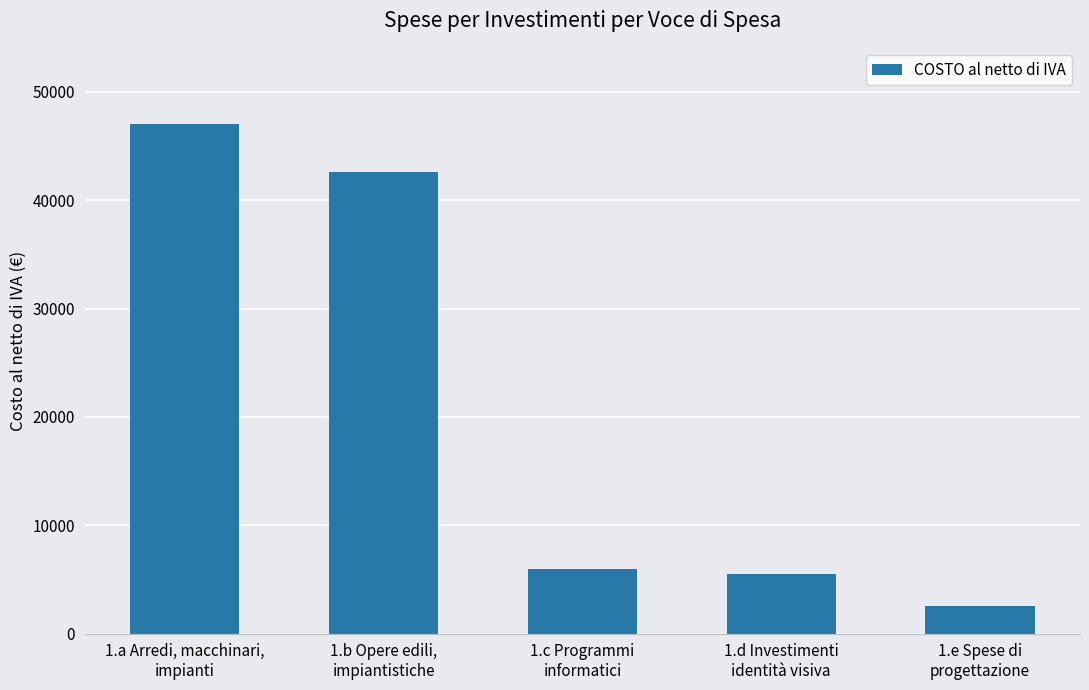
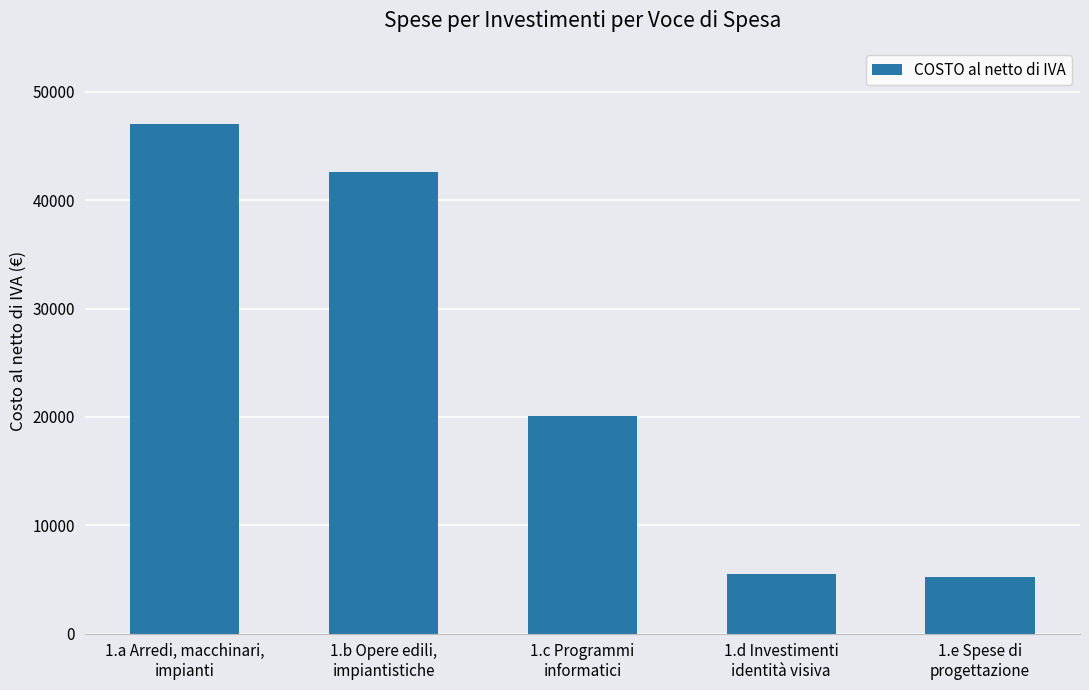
  {
    "1.a Arredi, macchinari, impianti": 47000,
    "1.b Opere edili, impiantistiche": 42600,
-   "1.c Programmi informatici": 6000,
+   "1.c Programmi informatici": 20100,
    "1.d Investimenti identità visiva": 5500,
-   "1.e Spese di progettazione": 2600
+   "1.e Spese di progettazione": 5200
  }
